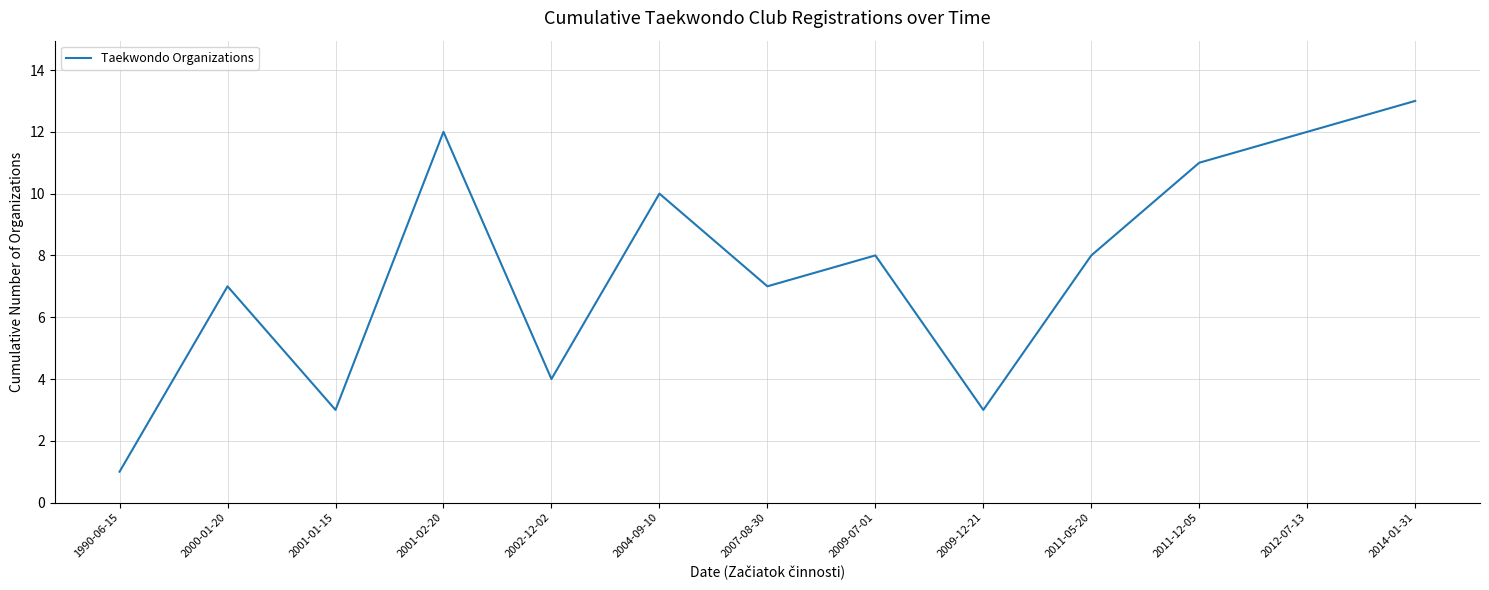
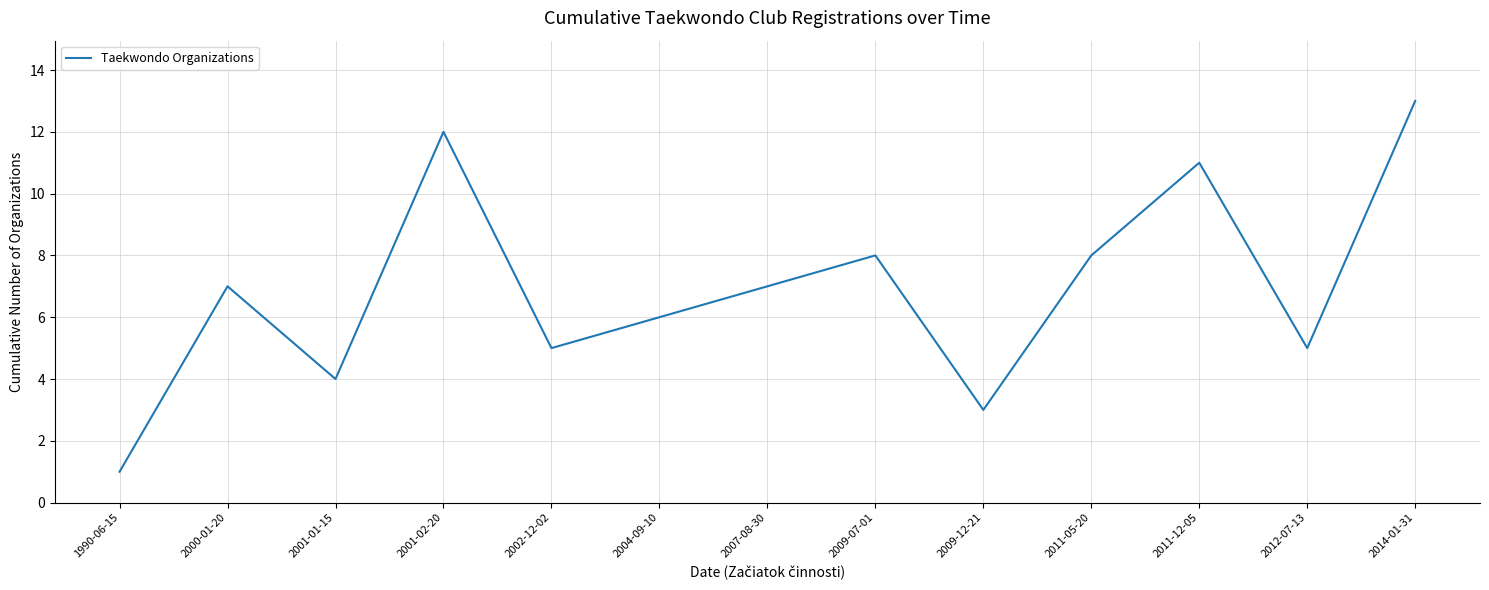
  {
    "1990-06-15": 1,
    "2000-01-20": 7,
-   "2001-01-15": 3,
+   "2001-01-15": 4,
    "2001-02-20": 12,
-   "2002-12-02": 4,
-   "2004-09-10": 10,
+   "2002-12-02": 5,
+   "2004-09-10": 6,
    "2007-08-30": 7,
    "2009-07-01": 8,
    "2009-12-21": 3,
    "2011-05-20": 8,
    "2011-12-05": 11,
-   "2012-07-13": 12,
+   "2012-07-13": 5,
    "2014-01-31": 13
  }
